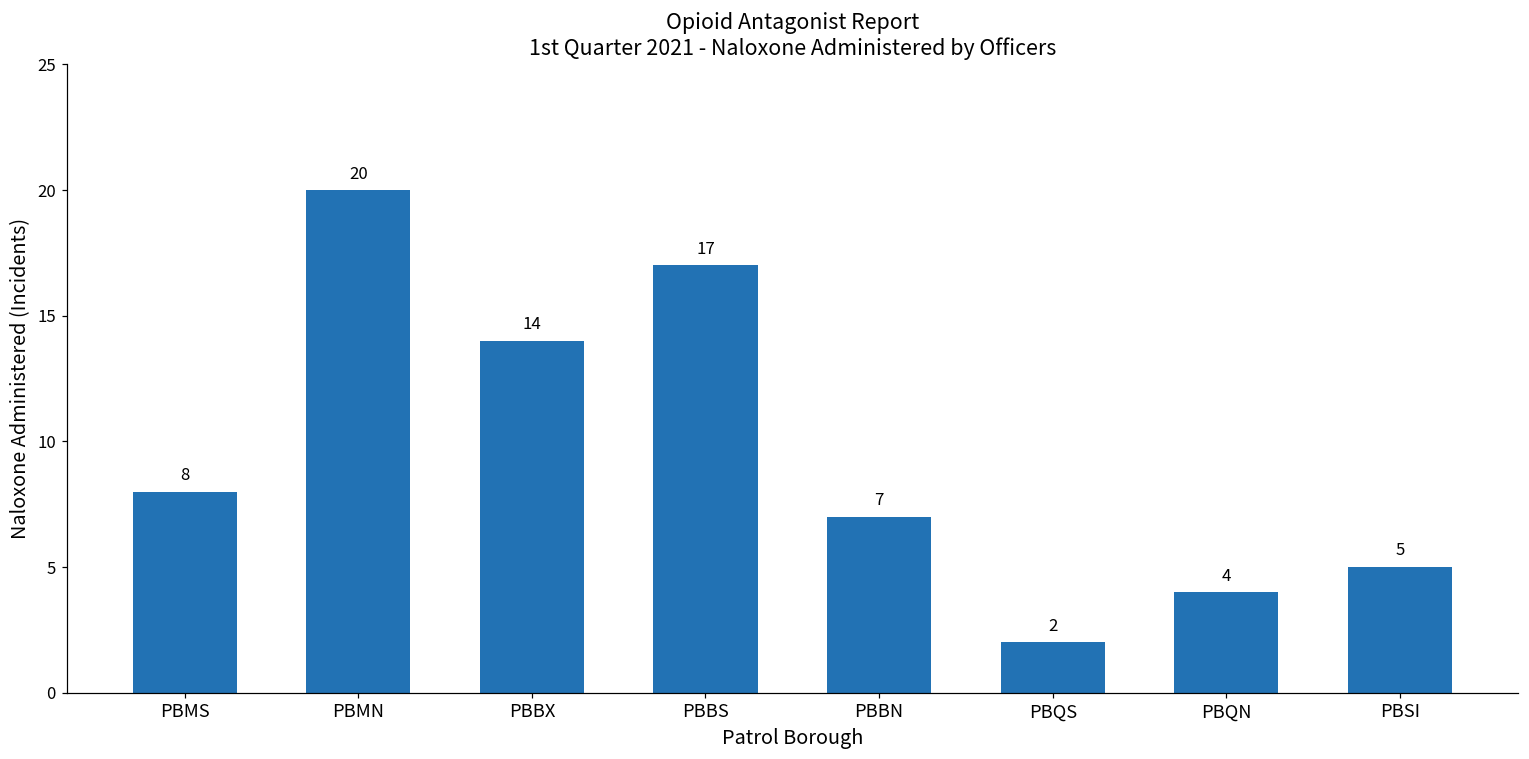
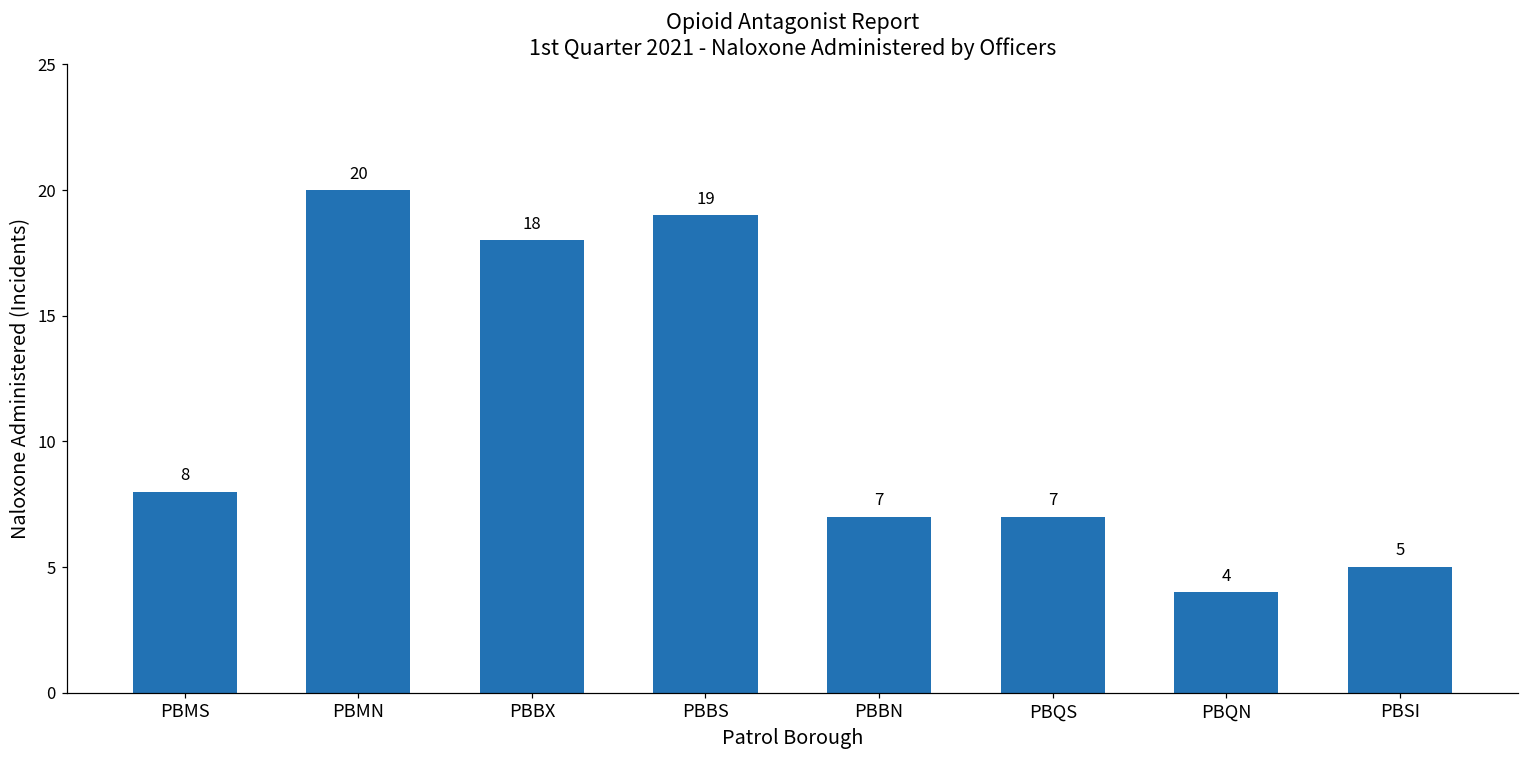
  {
    "PBMS": 8,
    "PBMN": 20,
-   "PBBX": 14,
-   "PBBS": 17,
+   "PBBX": 18,
+   "PBBS": 19,
    "PBBN": 7,
-   "PBQS": 2,
+   "PBQS": 7,
    "PBQN": 4,
    "PBSI": 5
  }
